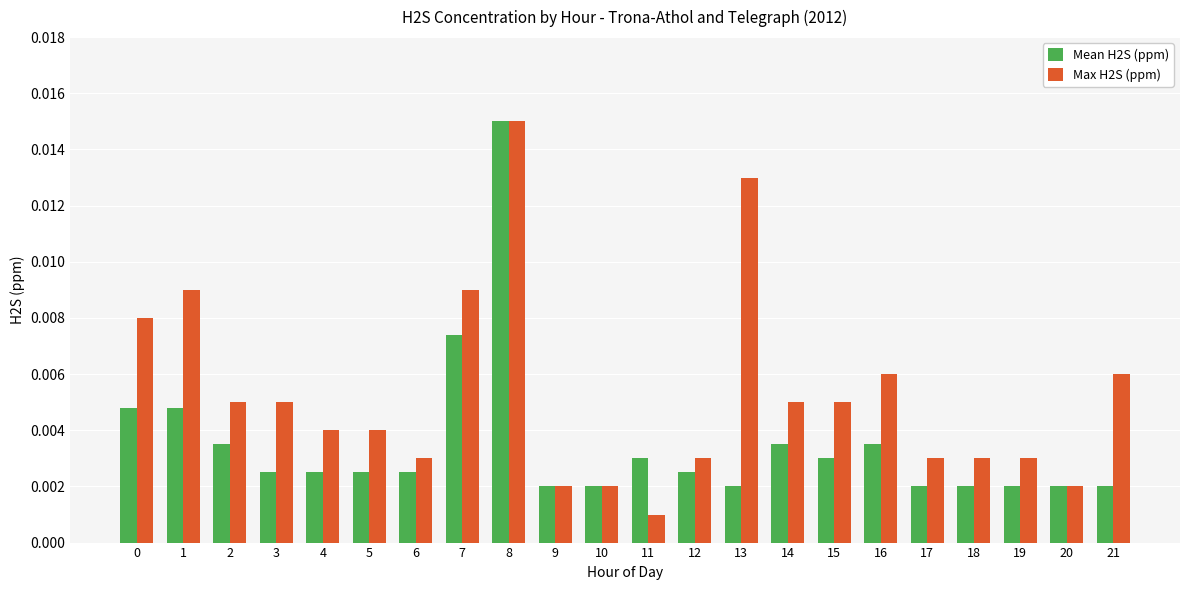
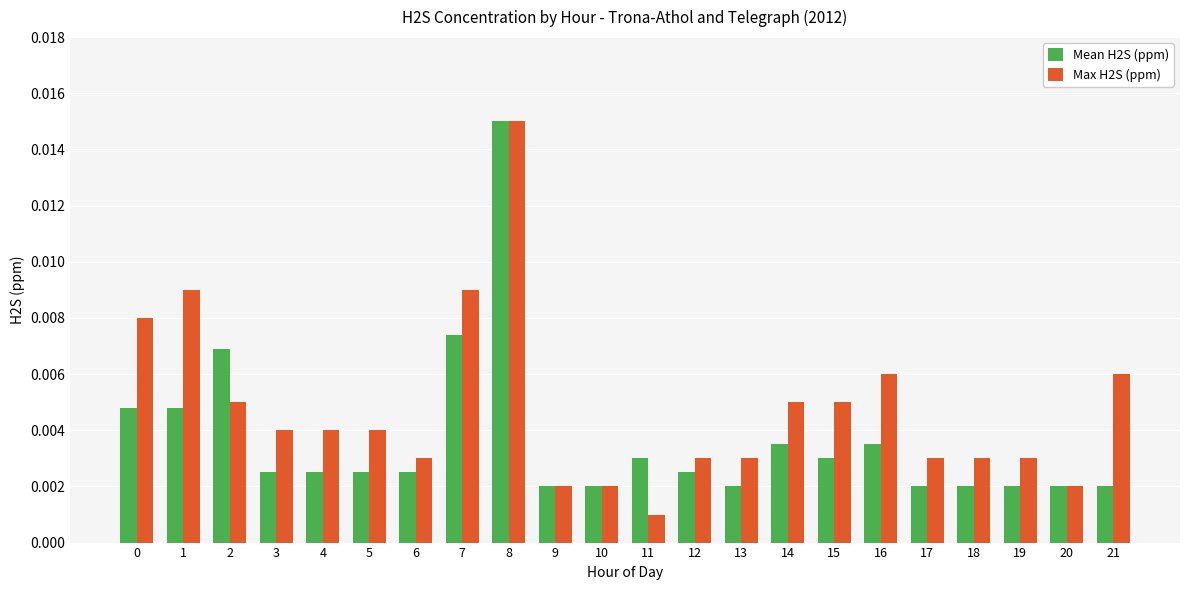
  {
    "Mean H2S (ppm)": {
      "0": 0.0048,
      "1": 0.0048,
-     "2": 0.0035,
+     "2": 0.0069,
      "3": 0.0025,
      "4": 0.0025,
      "5": 0.0025,
      "6": 0.0025,
      "7": 0.0074,
      "8": 0.0150,
      "9": 0.0020,
      "10": 0.0020,
      "11": 0.0030,
      "12": 0.0025,
      "13": 0.0020,
      "14": 0.0035,
      "15": 0.0030,
      "16": 0.0035,
      "17": 0.0020,
      "18": 0.0020,
      "19": 0.0020,
      "20": 0.0020,
      "21": 0.0020
    },
    "Max H2S (ppm)": {
      "0": 0.008,
      "1": 0.009,
      "2": 0.005,
-     "3": 0.005,
+     "3": 0.004,
      "4": 0.004,
      "5": 0.004,
      "6": 0.003,
      "7": 0.009,
      "8": 0.015,
      "9": 0.002,
      "10": 0.002,
      "11": 0.001,
      "12": 0.003,
-     "13": 0.013,
+     "13": 0.003,
      "14": 0.005,
      "15": 0.005,
      "16": 0.006,
      "17": 0.003,
      "18": 0.003,
      "19": 0.003,
      "20": 0.002,
      "21": 0.006
    }
  }
